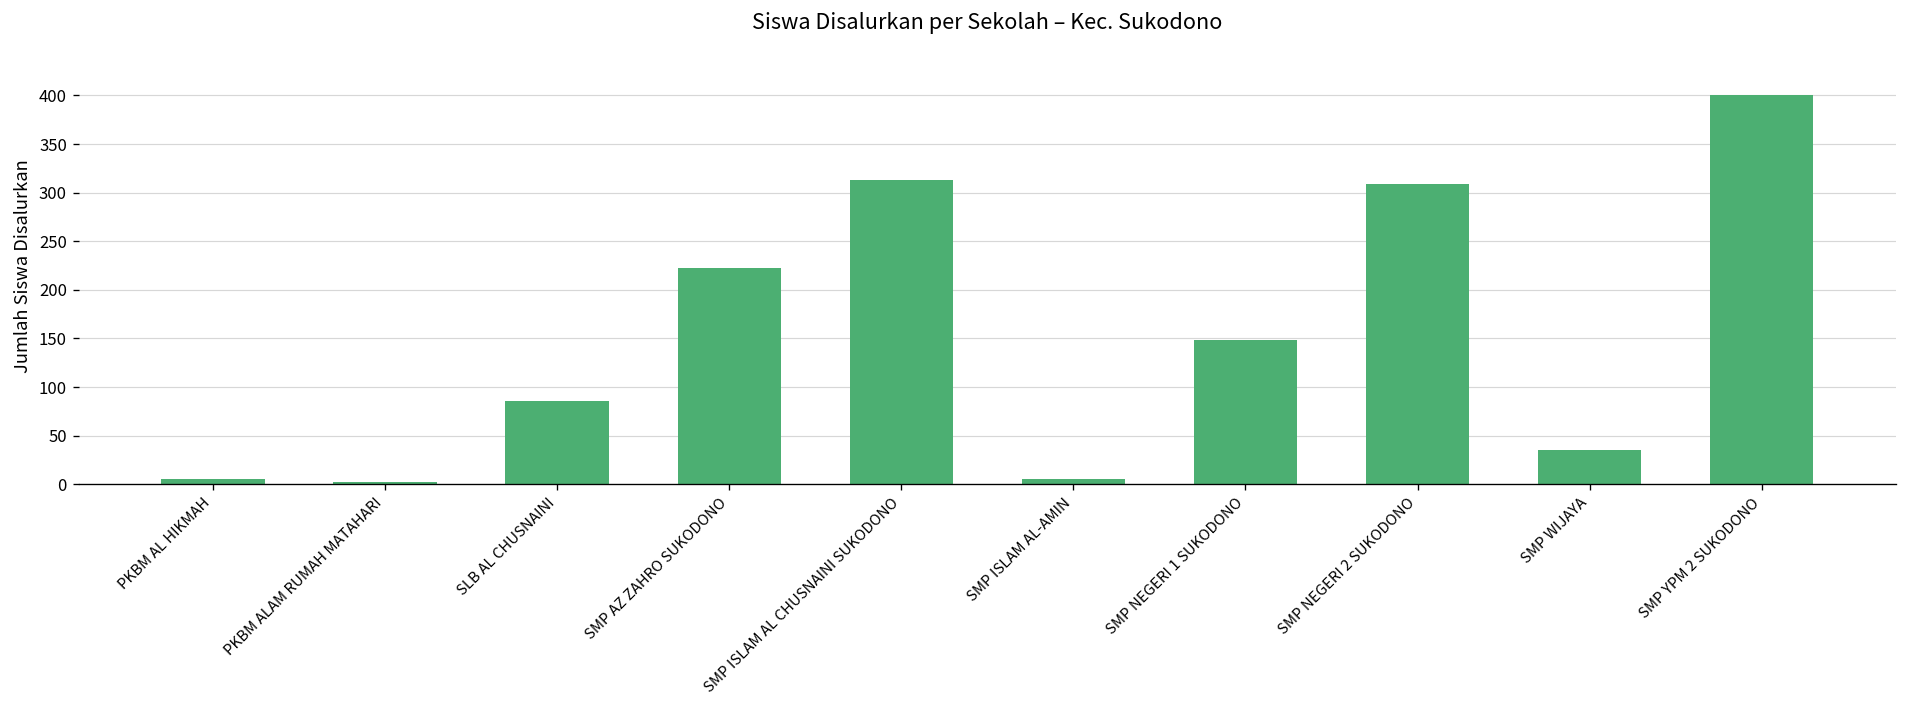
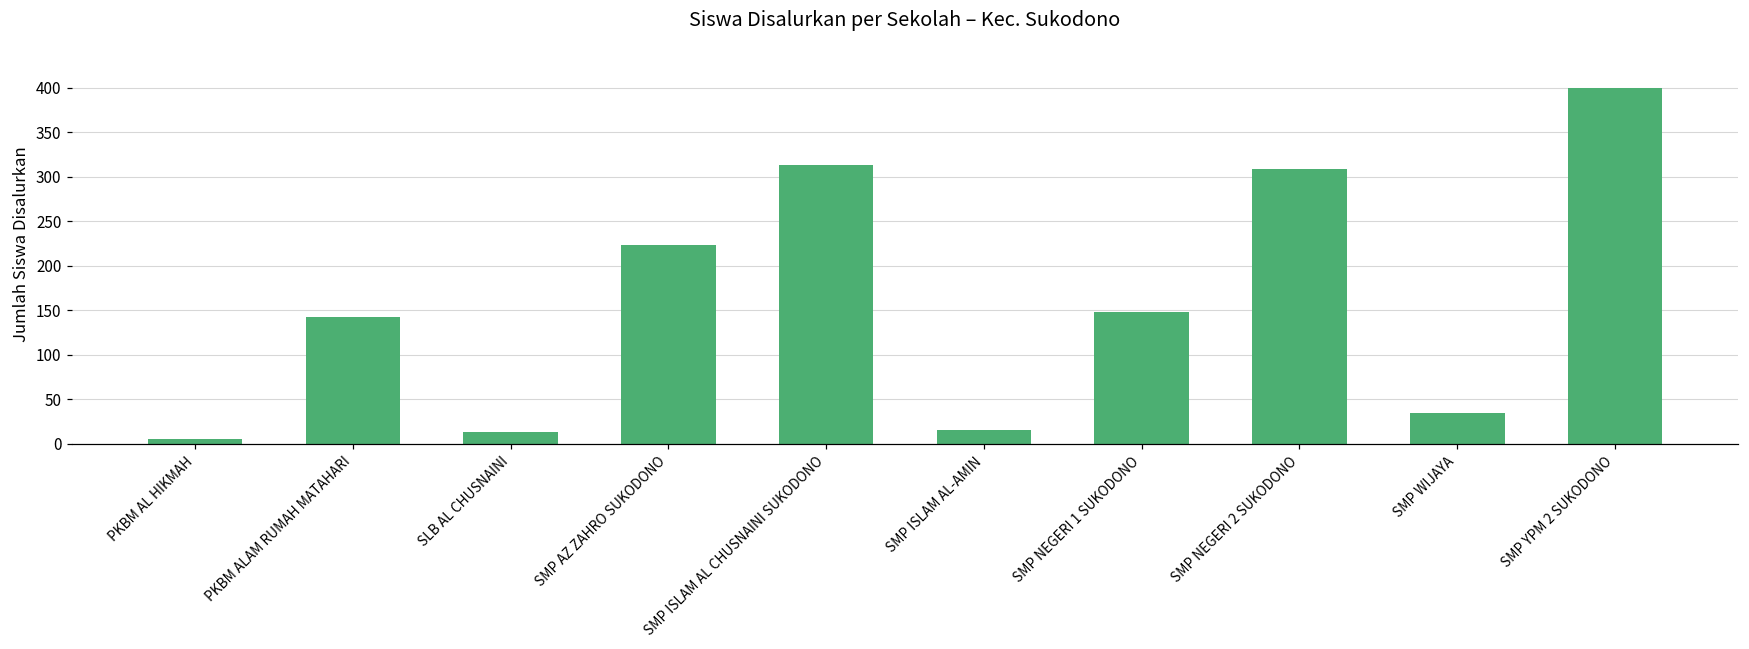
  {
    "PKBM AL HIKMAH": 10,
-   "PKBM ALAM RUMAH MATAHARI": 0,
-   "SLB AL CHUSNAINI": 90,
+   "PKBM ALAM RUMAH MATAHARI": 140,
+   "SLB AL CHUSNAINI": 10,
    "SMP AZ ZAHRO SUKODONO": 220,
    "SMP ISLAM AL CHUSNAINI SUKODONO": 310,
-   "SMP ISLAM AL-AMIN": 10,
+   "SMP ISLAM AL-AMIN": 20,
    "SMP NEGERI 1 SUKODONO": 150,
    "SMP NEGERI 2 SUKODONO": 310,
    "SMP WIJAYA": 40,
    "SMP YPM 2 SUKODONO": 400
  }
